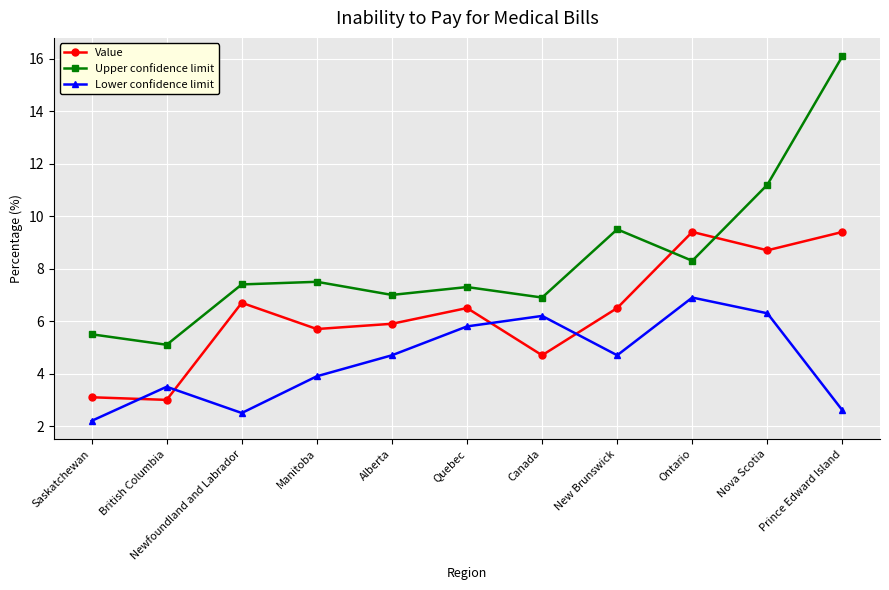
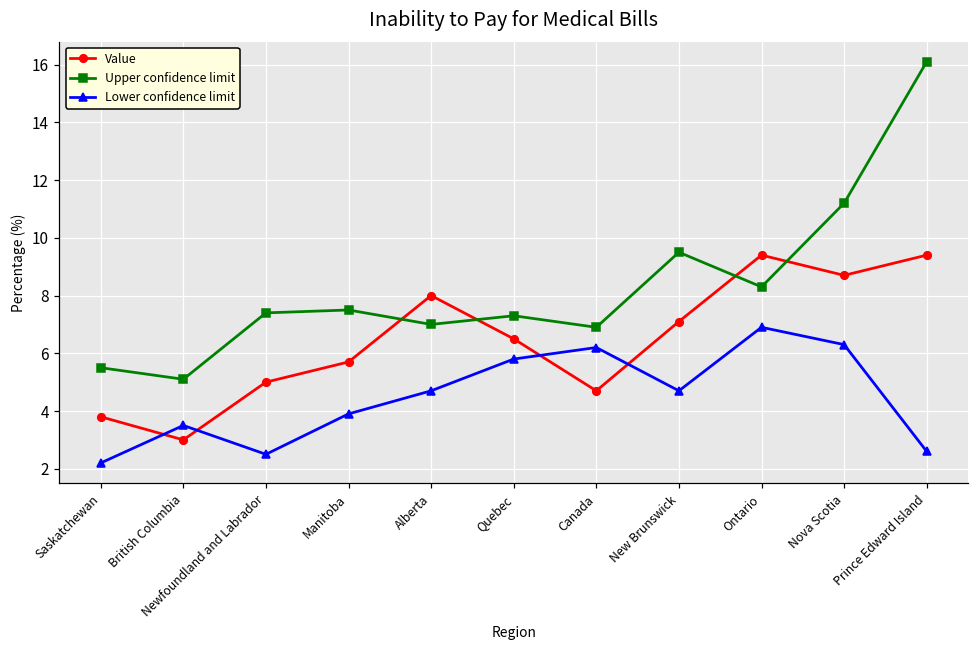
  {
    "Value": {
-     "Saskatchewan": 3.1,
+     "Saskatchewan": 3.8,
      "British Columbia": 3.0,
-     "Newfoundland and Labrador": 6.7,
+     "Newfoundland and Labrador": 5.0,
      "Manitoba": 5.7,
-     "Alberta": 5.9,
+     "Alberta": 8.0,
      "Quebec": 6.5,
      "Canada": 4.7,
-     "New Brunswick": 6.5,
+     "New Brunswick": 7.1,
      "Ontario": 9.4,
      "Nova Scotia": 8.7,
      "Prince Edward Island": 9.4
    },
    "Upper confidence limit": {
      "Saskatchewan": 5.5,
      "British Columbia": 5.1,
      "Newfoundland and Labrador": 7.4,
      "Manitoba": 7.5,
      "Alberta": 7.0,
      "Quebec": 7.3,
      "Canada": 6.9,
      "New Brunswick": 9.5,
      "Ontario": 8.3,
      "Nova Scotia": 11.2,
      "Prince Edward Island": 16.1
    },
    "Lower confidence limit": {
      "Saskatchewan": 2.2,
      "British Columbia": 3.5,
      "Newfoundland and Labrador": 2.5,
      "Manitoba": 3.9,
      "Alberta": 4.7,
      "Quebec": 5.8,
      "Canada": 6.2,
      "New Brunswick": 4.7,
      "Ontario": 6.9,
      "Nova Scotia": 6.3,
      "Prince Edward Island": 2.6
    }
  }
